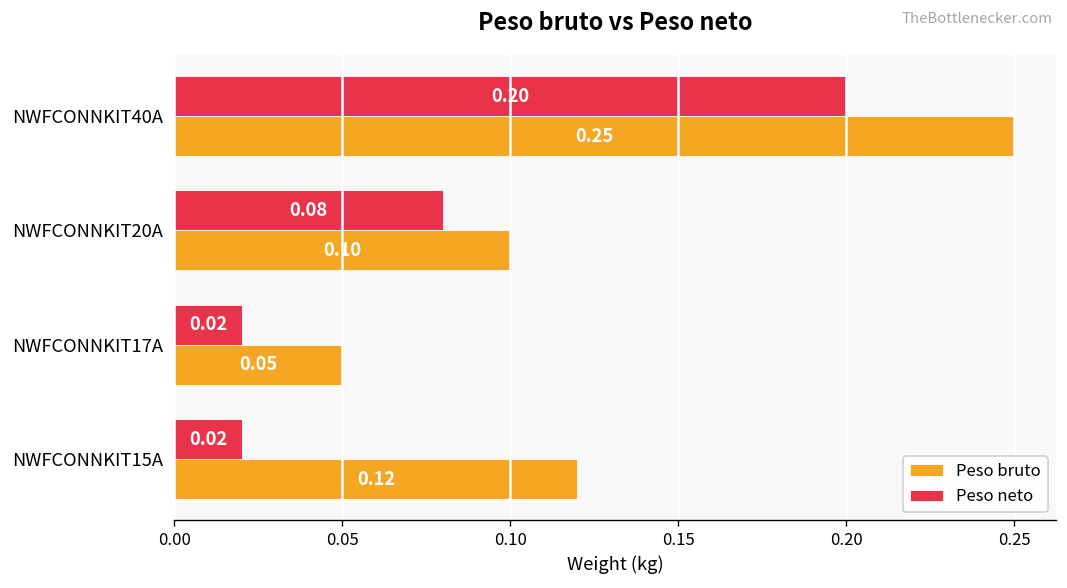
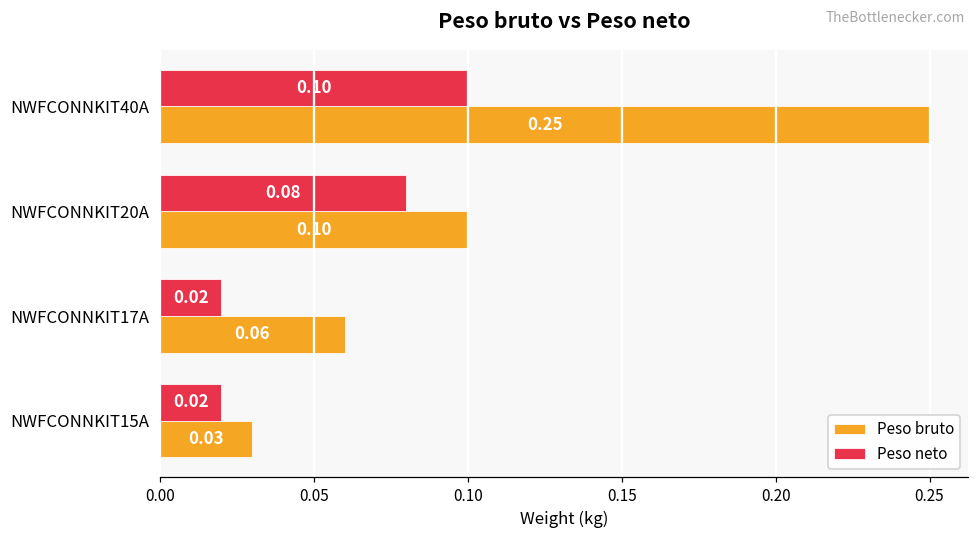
  {
    "Peso bruto": {
      "NWFCONNKIT40A": 0.25,
      "NWFCONNKIT20A": 0.10,
-     "NWFCONNKIT17A": 0.05,
-     "NWFCONNKIT15A": 0.12
+     "NWFCONNKIT17A": 0.06,
+     "NWFCONNKIT15A": 0.03
    },
    "Peso neto": {
-     "NWFCONNKIT40A": 0.20,
+     "NWFCONNKIT40A": 0.10,
      "NWFCONNKIT20A": 0.08,
      "NWFCONNKIT17A": 0.02,
      "NWFCONNKIT15A": 0.02
    }
  }
